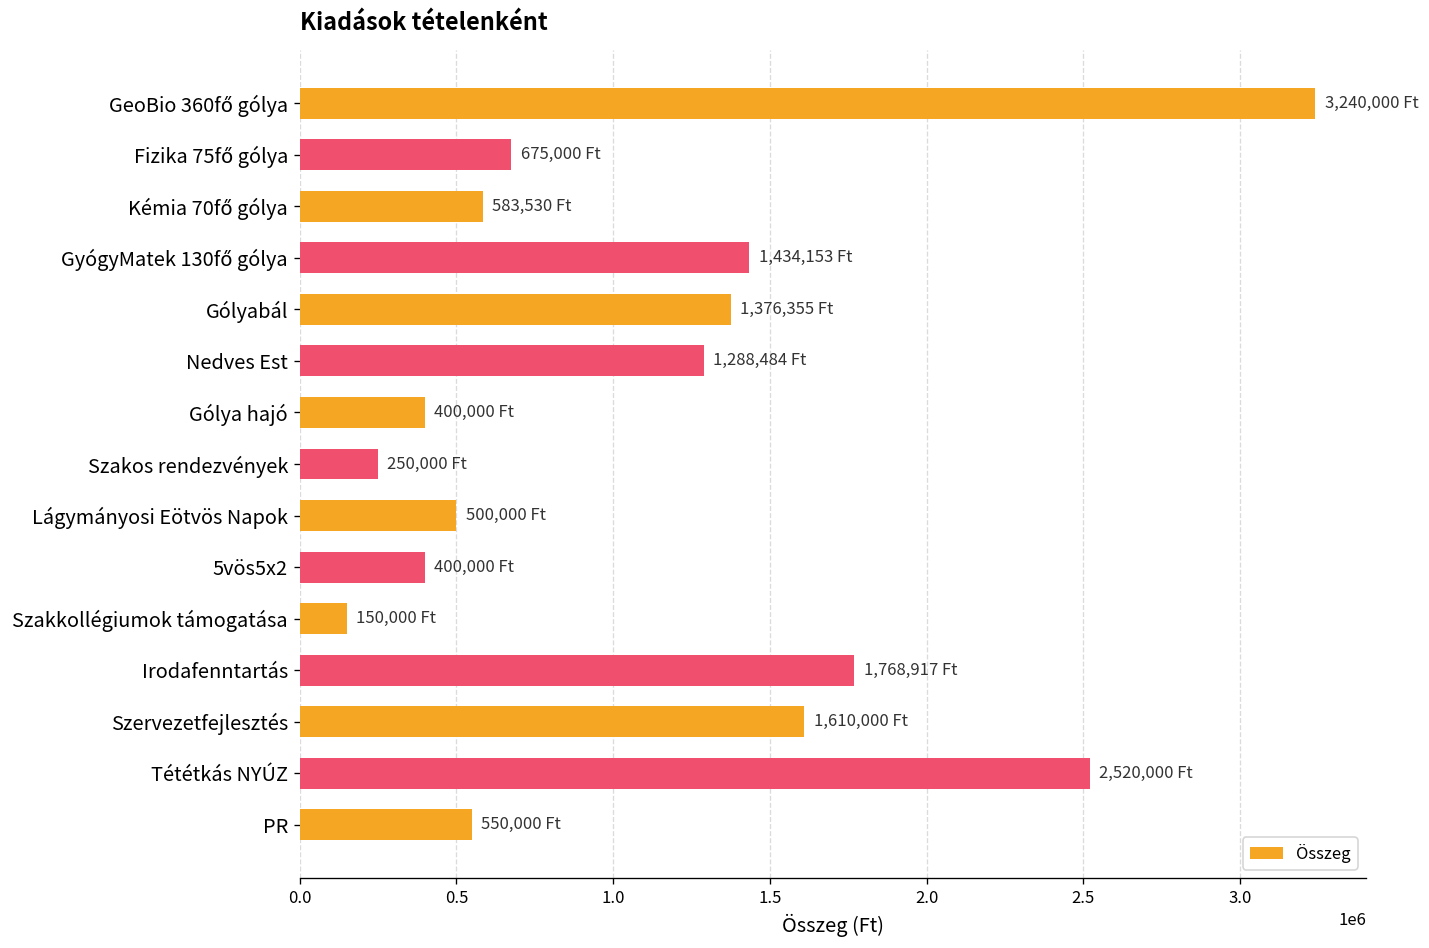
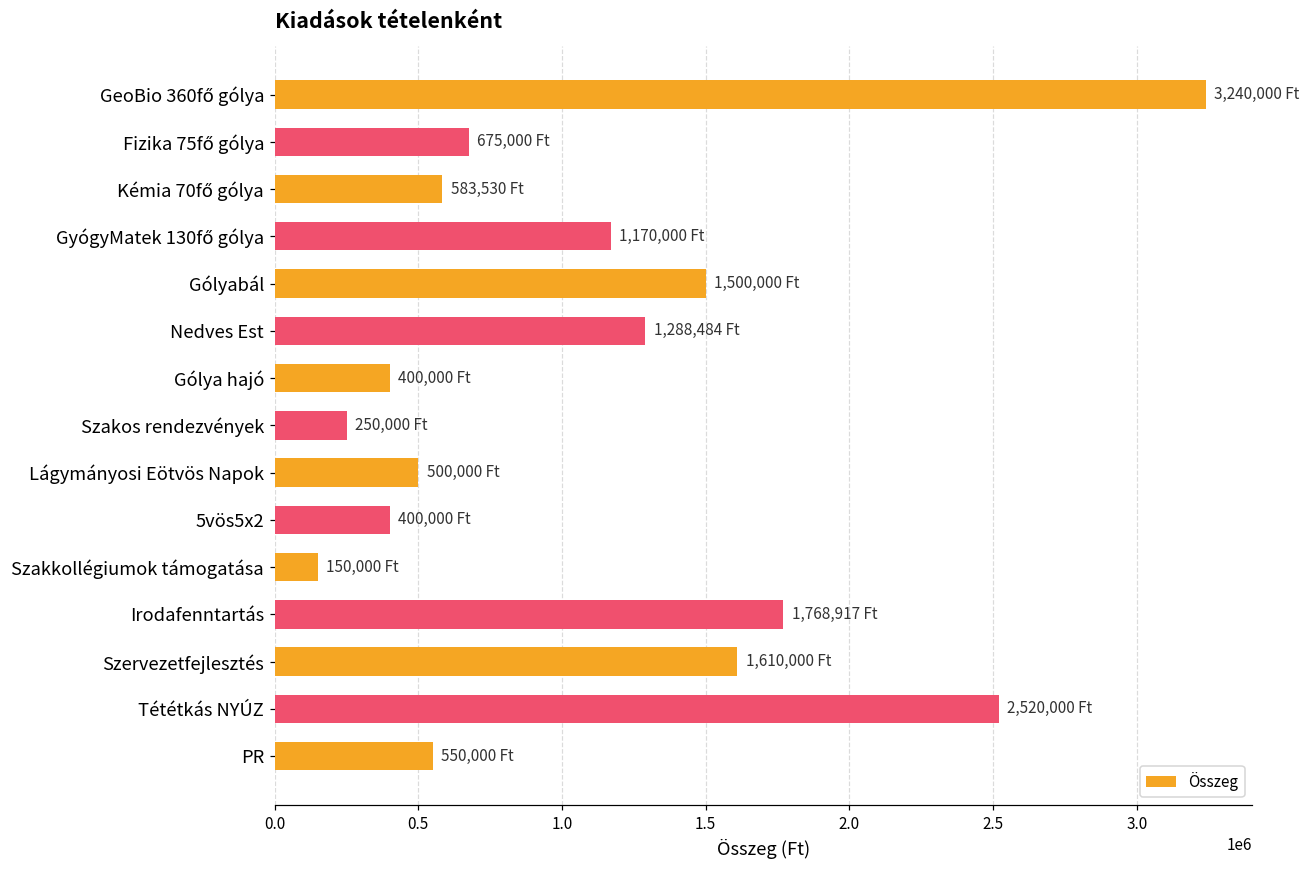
  {
    "GeoBio 360fő gólya": "3,240,000",
    "Fizika 75fő gólya": "675,000",
    "Kémia 70fő gólya": "583,530",
-   "GyógyMatek 130fő gólya": "1,434,153",
-   "Gólyabál": "1,376,355",
+   "GyógyMatek 130fő gólya": "1,170,000",
+   "Gólyabál": "1,500,000",
    "Nedves Est": "1,288,484",
    "Gólya hajó": "400,000",
    "Szakos rendezvények": "250,000",
    "Lágymányosi Eötvös Napok": "500,000",
    "5vös5x2": "400,000",
    "Szakkollégiumok támogatása": "150,000",
    "Irodafenntartás": "1,768,917",
    "Szervezetfejlesztés": "1,610,000",
    "Tététkás NYÚZ": "2,520,000",
    "PR": "550,000"
  }
